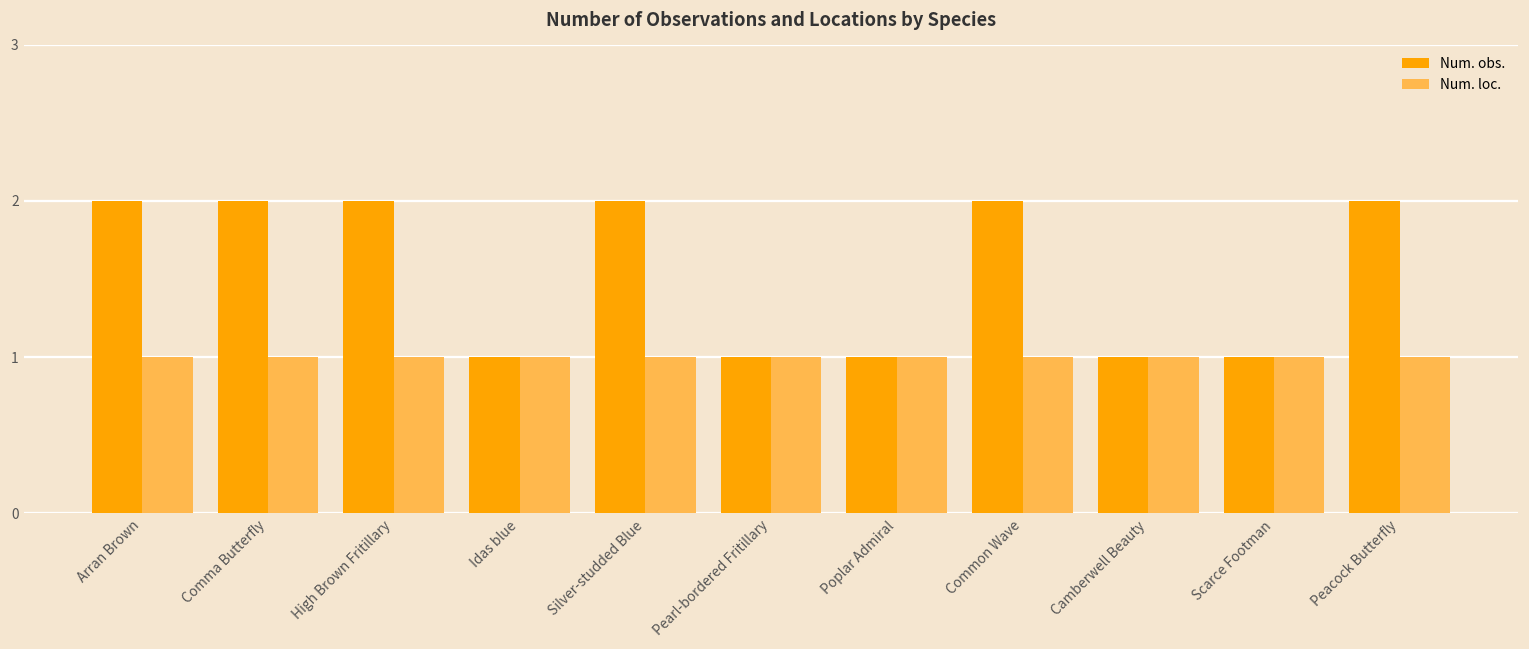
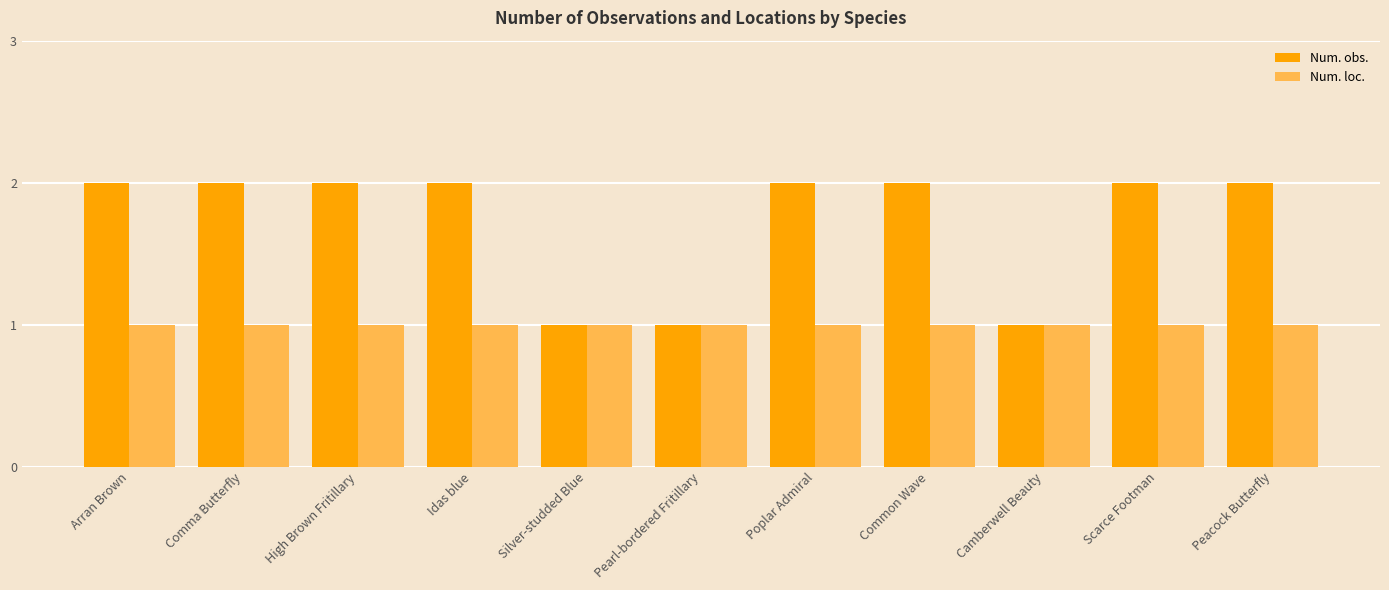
  {
    "Num. obs.": {
      "Arran Brown": 2,
      "Comma Butterfly": 2,
      "High Brown Fritillary": 2,
-     "Idas blue": 1,
-     "Silver-studded Blue": 2,
+     "Idas blue": 2,
+     "Silver-studded Blue": 1,
      "Pearl-bordered Fritillary": 1,
-     "Poplar Admiral": 1,
+     "Poplar Admiral": 2,
      "Common Wave": 2,
      "Camberwell Beauty": 1,
-     "Scarce Footman": 1,
+     "Scarce Footman": 2,
      "Peacock Butterfly": 2
    },
    "Num. loc.": {
      "Arran Brown": 1,
      "Comma Butterfly": 1,
      "High Brown Fritillary": 1,
      "Idas blue": 1,
      "Silver-studded Blue": 1,
      "Pearl-bordered Fritillary": 1,
      "Poplar Admiral": 1,
      "Common Wave": 1,
      "Camberwell Beauty": 1,
      "Scarce Footman": 1,
      "Peacock Butterfly": 1
    }
  }
